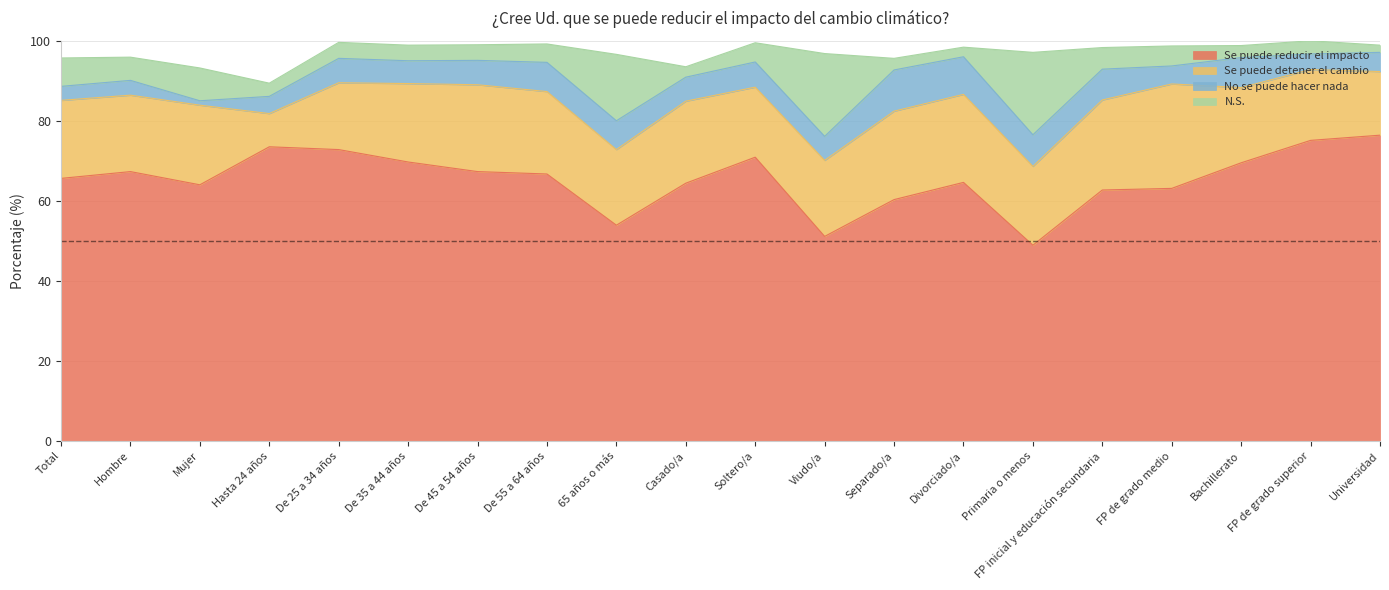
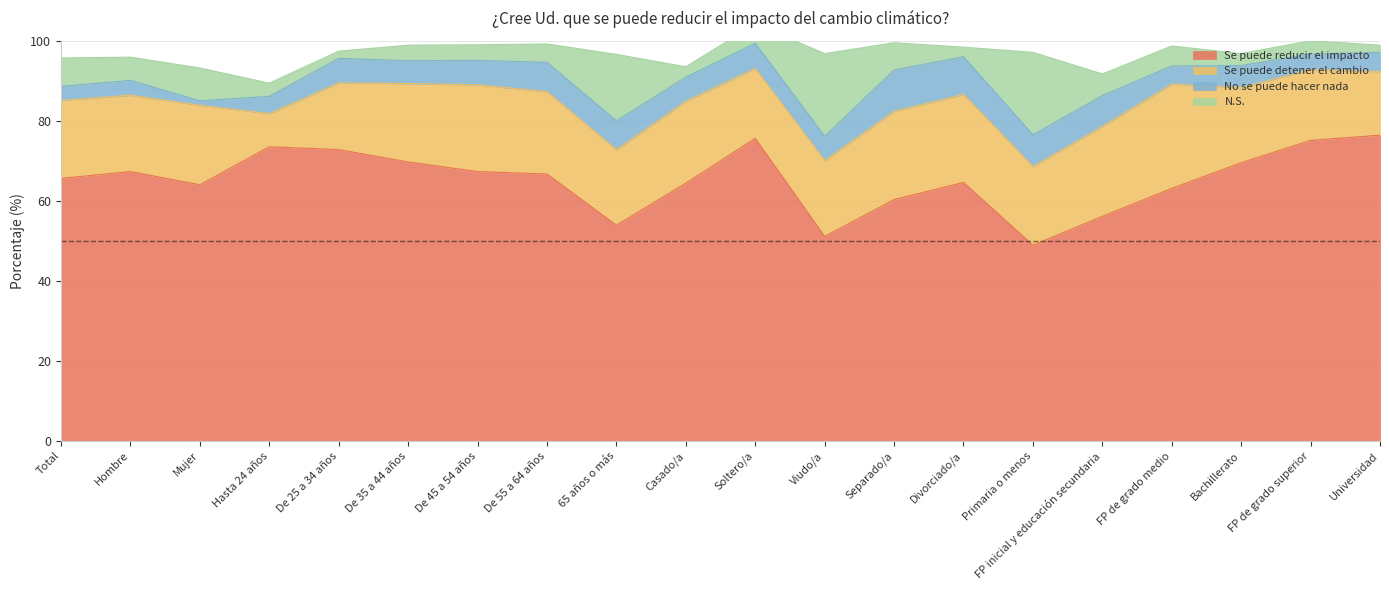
  {
    "Se puede reducir el impacto": {
      "Total": 66,
      "Hombre": 67,
      "Mujer": 64,
      "Hasta 24 años": 74,
      "De 25 a 34 años": 73,
      "De 35 a 44 años": 70,
      "De 45 a 54 años": 67,
      "De 55 a 64 años": 67,
      "65 años o más": 54,
      "Casado/a": 64,
-     "Soltero/a": 71,
+     "Soltero/a": 76,
      "Viudo/a": 51,
      "Separado/a": 60,
      "Divorciado/a": 65,
      "Primaria o menos": 49,
-     "FP inicial y educación secundaria": 63,
+     "FP inicial y educación secundaria": 56,
      "FP de grado medio": 63,
      "Bachillerato": 70,
      "FP de grado superior": 75,
      "Universidad": 76
    },
    "Se puede detener el cambio": {
      "Total": 20,
      "Hombre": 19,
      "Mujer": 20,
      "Hasta 24 años": 8,
      "De 25 a 34 años": 17,
      "De 35 a 44 años": 20,
      "De 45 a 54 años": 22,
      "De 55 a 64 años": 21,
      "65 años o más": 19,
      "Casado/a": 21,
      "Soltero/a": 18,
      "Viudo/a": 19,
      "Separado/a": 22,
      "Divorciado/a": 22,
      "Primaria o menos": 20,
      "FP inicial y educación secundaria": 22,
      "FP de grado medio": 26,
      "Bachillerato": 19,
      "FP de grado superior": 18,
      "Universidad": 16
    },
    "No se puede hacer nada": {
      "Total": 4,
      "Hombre": 4,
      "Mujer": 1,
      "Hasta 24 años": 4,
      "De 25 a 34 años": 6,
      "De 35 a 44 años": 6,
      "De 45 a 54 años": 6,
      "De 55 a 64 años": 7,
      "65 años o más": 7,
      "Casado/a": 6,
      "Soltero/a": 6,
      "Viudo/a": 6,
      "Separado/a": 10,
      "Divorciado/a": 9,
      "Primaria o menos": 8,
      "FP inicial y educación secundaria": 8,
      "FP de grado medio": 5,
-     "Bachillerato": 8,
+     "Bachillerato": 6,
      "FP de grado superior": 4,
      "Universidad": 5
    },
    "N.S.": {
      "Total": 7,
      "Hombre": 6,
      "Mujer": 8,
      "Hasta 24 años": 3,
-     "De 25 a 34 años": 4,
+     "De 25 a 34 años": 2,
      "De 35 a 44 años": 4,
      "De 45 a 54 años": 4,
      "De 55 a 64 años": 5,
      "65 años o más": 17,
      "Casado/a": 3,
      "Viudo/a": 21,
-     "Separado/a": 3,
+     "Separado/a": 7,
      "Divorciado/a": 2,
      "Primaria o menos": 21,
      "FP inicial y educación secundaria": 5,
      "FP de grado medio": 5,
      "Bachillerato": 3,
      "FP de grado superior": 3,
      "Universidad": 2
    }
  }
